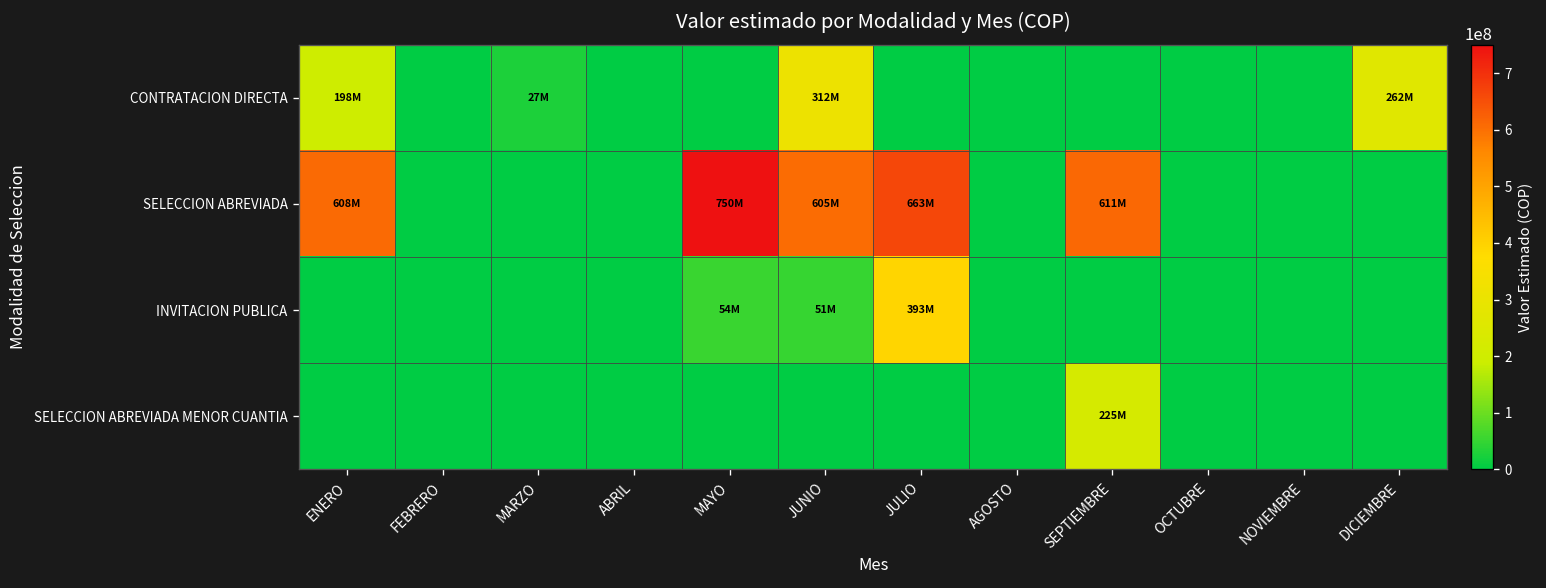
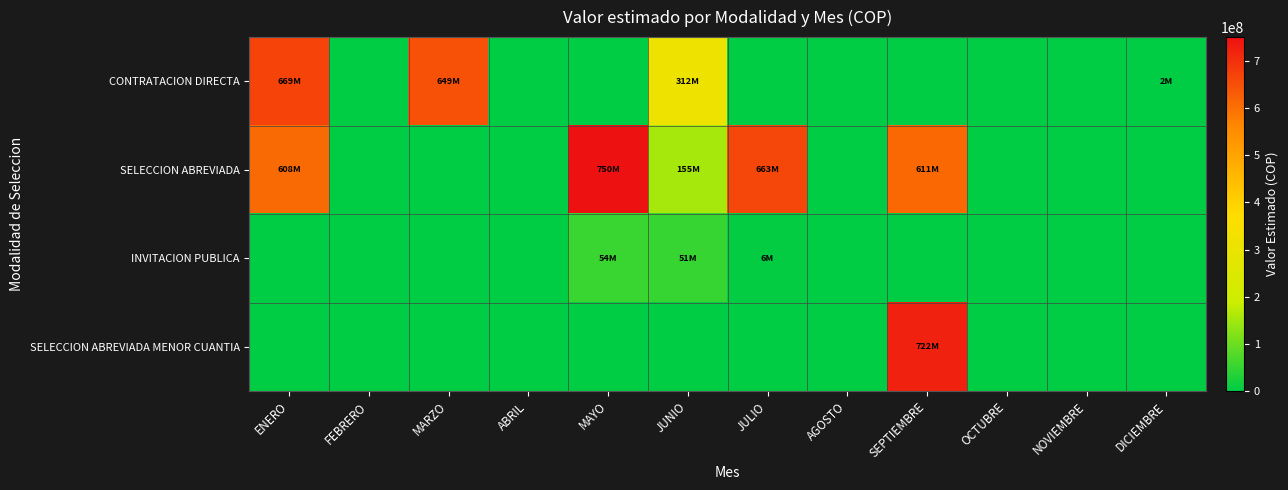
  {
    "CONTRATACION DIRECTA": {
-     "ENERO": "198M",
-     "MARZO": "27M",
+     "ENERO": "669M",
+     "MARZO": "649M",
      "JUNIO": "312M",
-     "DICIEMBRE": "262M"
+     "DICIEMBRE": "2M"
    },
    "SELECCION ABREVIADA": {
      "ENERO": "608M",
      "MAYO": "750M",
-     "JUNIO": "605M",
+     "JUNIO": "155M",
      "JULIO": "663M",
      "SEPTIEMBRE": "611M"
    },
    "INVITACION PUBLICA": {
      "MAYO": "54M",
      "JUNIO": "51M",
-     "JULIO": "393M"
+     "JULIO": "6M"
    },
    "SELECCION ABREVIADA MENOR CUANTIA": {
-     "SEPTIEMBRE": "225M"
+     "SEPTIEMBRE": "722M"
    }
  }
